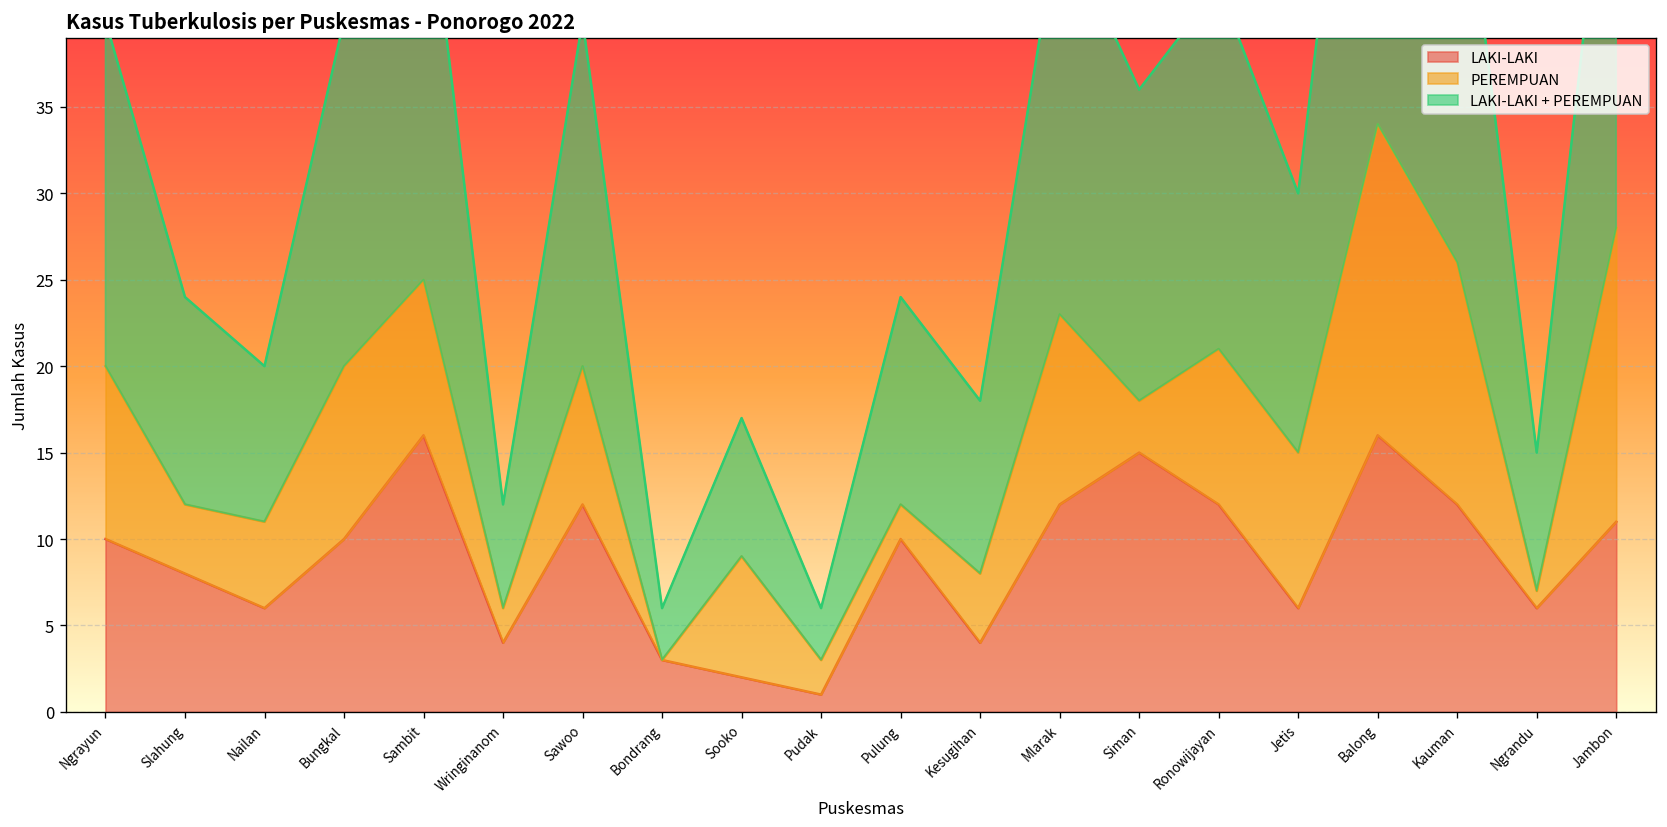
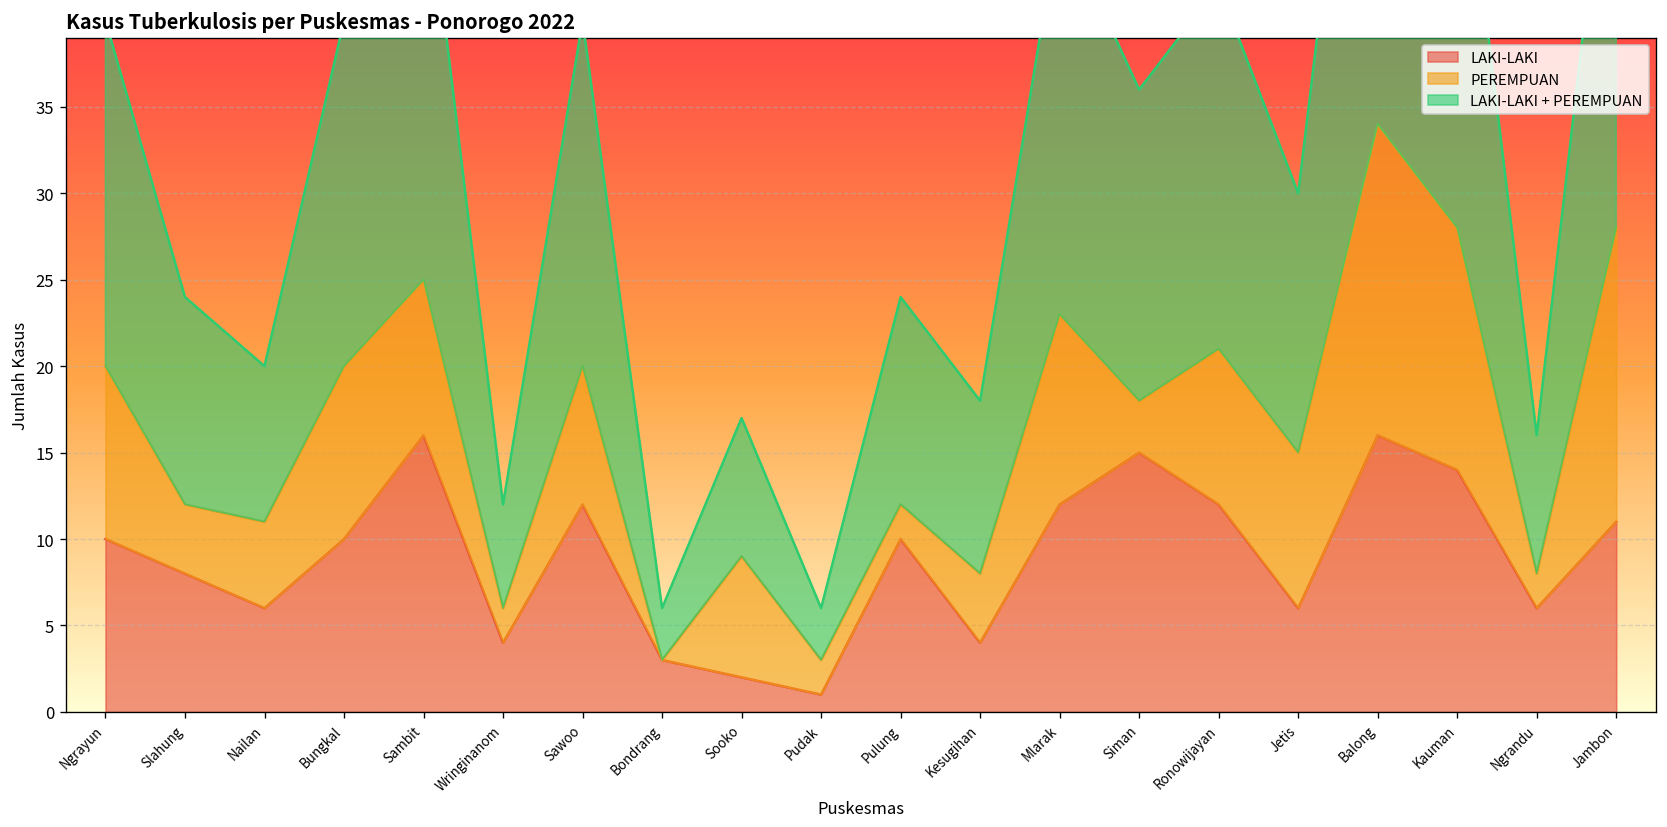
  {
    "LAKI-LAKI": {
      "Ngrayun": 10,
      "Slahung": 8,
      "Nailan": 6,
      "Bungkal": 10,
      "Sambit": 16,
      "Wringinanom": 4,
      "Sawoo": 12,
      "Sooko": 2,
      "Pudak": 1,
      "Pulung": 10,
      "Kesugihan": 4,
      "Mlarak": 12,
      "Siman": 15,
      "Ronowijayan": 12,
      "Jetis": 6,
      "Balong": 16,
-     "Kauman": 12,
+     "Kauman": 14,
      "Ngrandu": 6,
      "Jambon": 11
    },
    "PEREMPUAN": {
      "Ngrayun": 20,
      "Slahung": 12,
      "Nailan": 11,
      "Bungkal": 20,
      "Sambit": 25,
      "Wringinanom": 6,
      "Sawoo": 20,
      "Sooko": 9,
      "Pudak": 3,
      "Pulung": 12,
      "Kesugihan": 8,
      "Mlarak": 23,
      "Siman": 18,
      "Ronowijayan": 21,
      "Jetis": 15,
      "Balong": 34,
-     "Ngrandu": 1,
+     "Ngrandu": 2,
      "Jambon": 28
    },
    "LAKI-LAKI + PEREMPUAN": {
      "Slahung": 12,
      "Nailan": 9,
      "Wringinanom": 6,
      "Bondrang": 3,
      "Sooko": 8,
      "Pudak": 3,
      "Pulung": 12,
      "Kesugihan": 10,
      "Siman": 18,
      "Jetis": 15,
      "Ngrandu": 8
    }
  }
